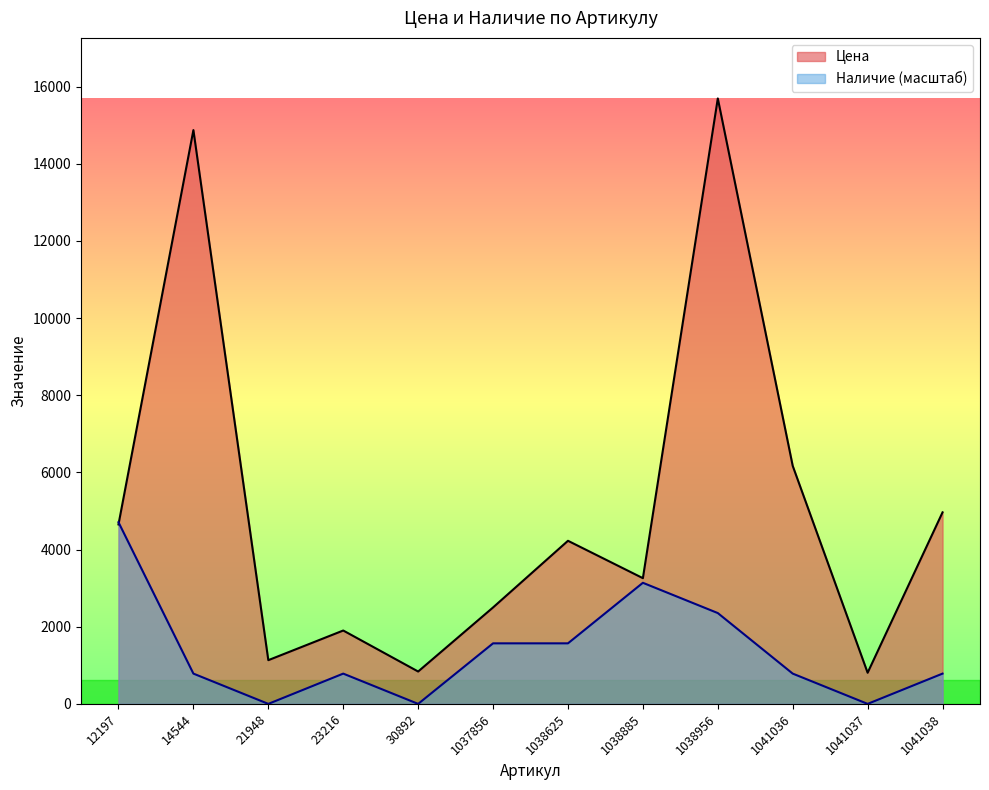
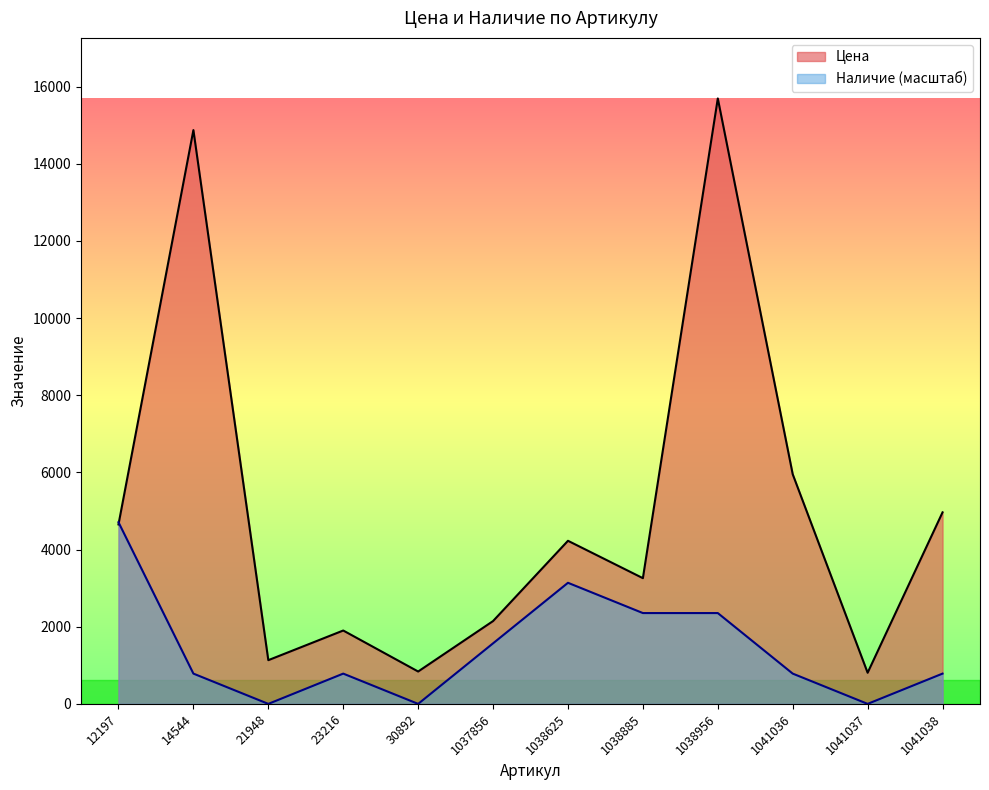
  {
    "Цена": {
      "14544": 14900,
      "21948": 1100,
      "23216": 1900,
      "30892": 800,
-     "1037856": 2500,
+     "1037856": 2100,
      "1038625": 4200,
      "1038885": 3300,
      "1038956": 15700,
-     "1041036": 6200,
+     "1041036": 6000,
      "1041037": 800,
      "1041038": 5000
    },
    "Наличие (масштаб)": {
      "14544": 800,
      "23216": 800,
      "1037856": 1600,
-     "1038625": 1600,
-     "1038885": 3100,
+     "1038625": 3100,
+     "1038885": 2400,
      "1038956": 2400,
      "1041036": 800,
      "1041038": 800
    }
  }
